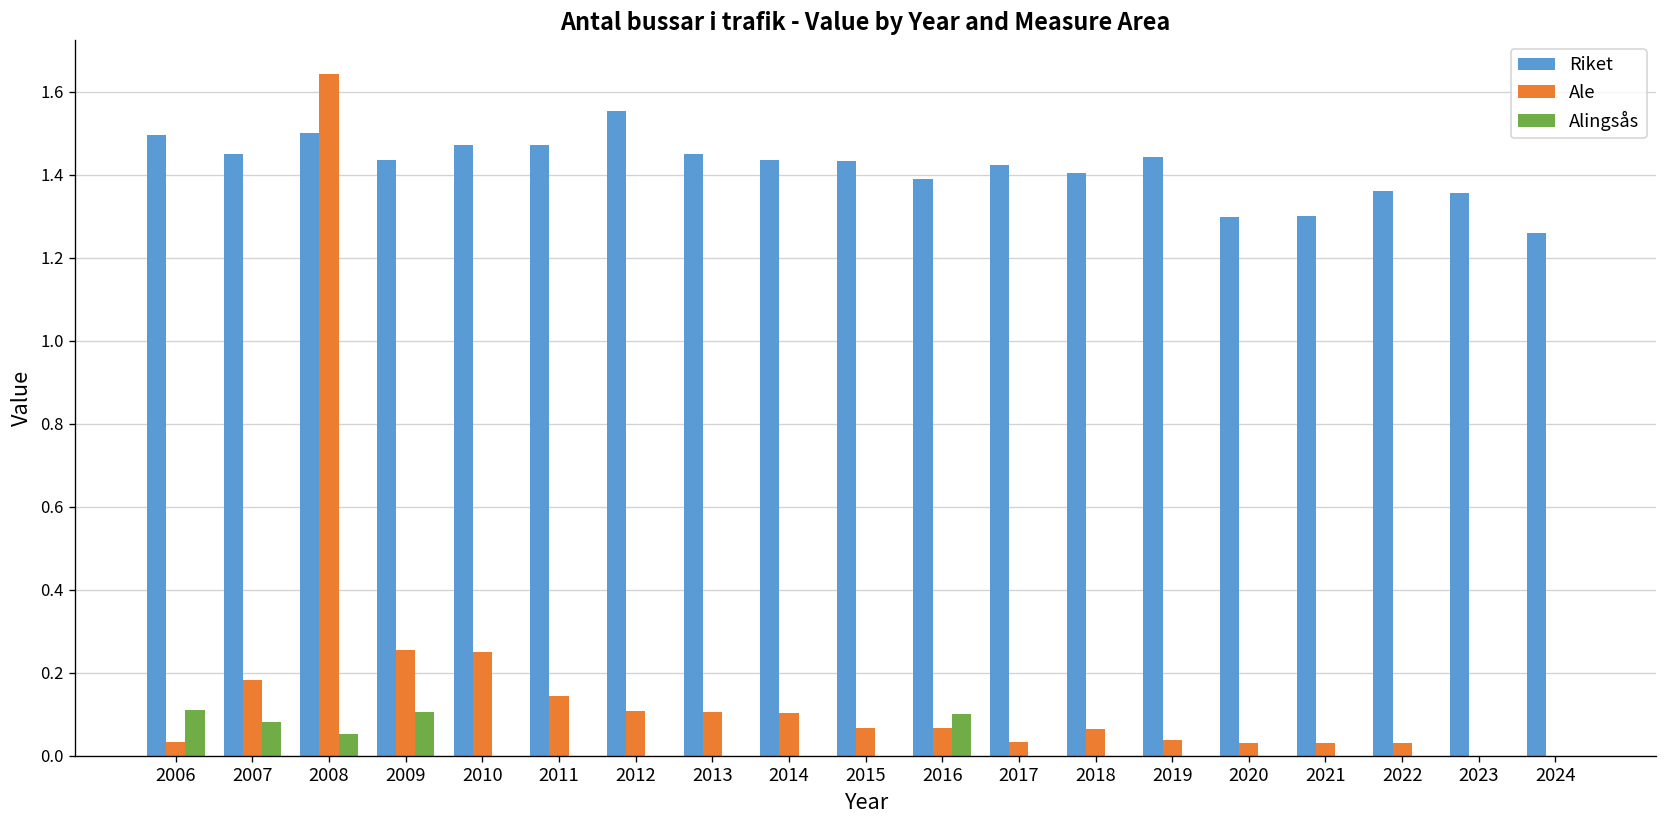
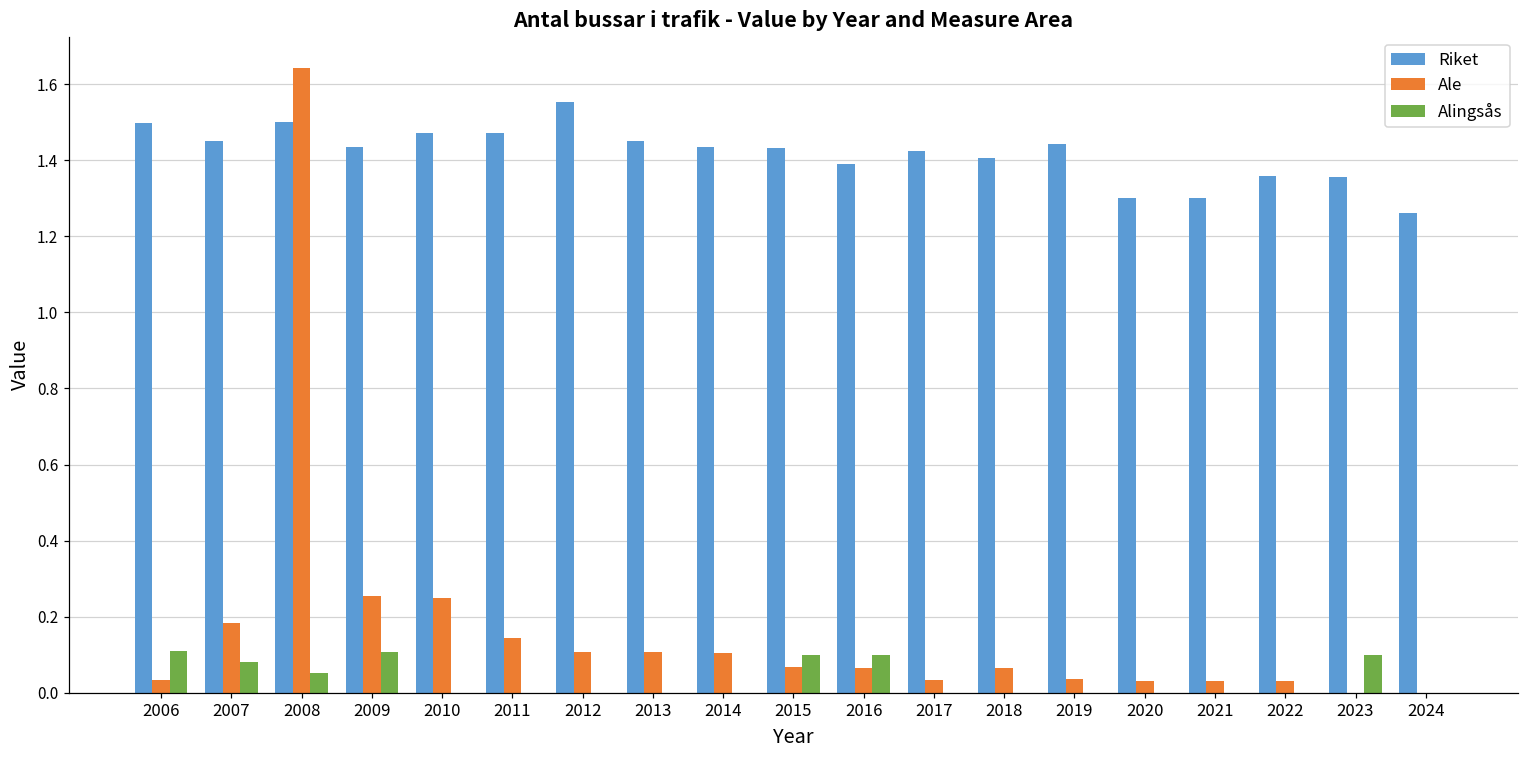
  {
    "Riket": {
      "2006": 1.5,
      "2007": 1.45,
      "2008": 1.5,
      "2009": 1.44,
      "2010": 1.47,
      "2011": 1.47,
      "2012": 1.55,
      "2013": 1.45,
      "2014": 1.44,
      "2015": 1.43,
      "2016": 1.39,
      "2017": 1.43,
      "2018": 1.4,
      "2019": 1.44,
      "2020": 1.3,
      "2021": 1.3,
      "2022": 1.36,
      "2023": 1.36,
      "2024": 1.26
    },
    "Ale": {
      "2006": 0.03,
      "2007": 0.18,
      "2008": 1.64,
      "2009": 0.26,
      "2010": 0.25,
      "2011": 0.14,
      "2012": 0.1,
      "2013": 0.1,
      "2014": 0.1,
      "2015": 0.07,
      "2016": 0.07,
      "2017": 0.03,
      "2018": 0.06,
      "2019": 0.04,
      "2020": 0.03,
      "2021": 0.03,
      "2022": 0.03,
      "2023": 0.0,
      "2024": 0.0
    },
    "Alingsås": {
      "2006": 0.11,
      "2007": 0.08,
      "2008": 0.05,
      "2009": 0.1,
      "2010": 0.0,
      "2011": 0.0,
      "2012": 0.0,
      "2013": 0.0,
      "2014": 0.0,
-     "2015": 0.0,
+     "2015": 0.1,
      "2016": 0.1,
      "2017": 0.0,
      "2018": 0.0,
      "2019": 0.0,
      "2020": 0.0,
      "2021": 0.0,
      "2022": 0.0,
-     "2023": 0.0,
+     "2023": 0.1,
      "2024": 0.0
    }
  }
